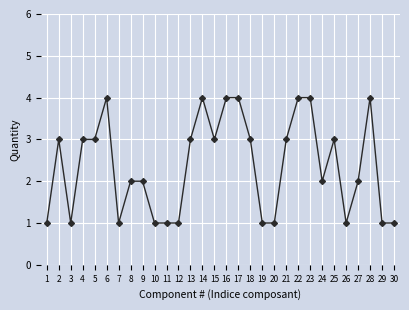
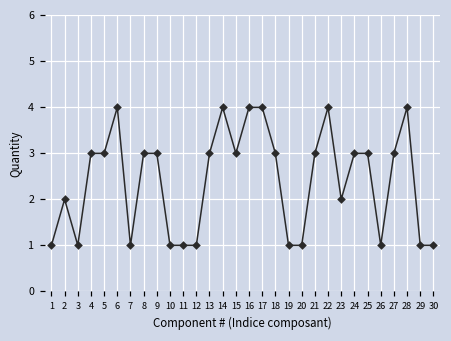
  {
    "1": 1,
-   "2": 3,
+   "2": 2,
    "3": 1,
    "4": 3,
    "5": 3,
    "6": 4,
    "7": 1,
-   "8": 2,
-   "9": 2,
+   "8": 3,
+   "9": 3,
    "10": 1,
    "11": 1,
    "12": 1,
    "13": 3,
    "14": 4,
    "15": 3,
    "16": 4,
    "17": 4,
    "18": 3,
    "19": 1,
    "20": 1,
    "21": 3,
    "22": 4,
-   "23": 4,
-   "24": 2,
+   "23": 2,
+   "24": 3,
    "25": 3,
    "26": 1,
-   "27": 2,
+   "27": 3,
    "28": 4,
    "29": 1,
    "30": 1
  }
